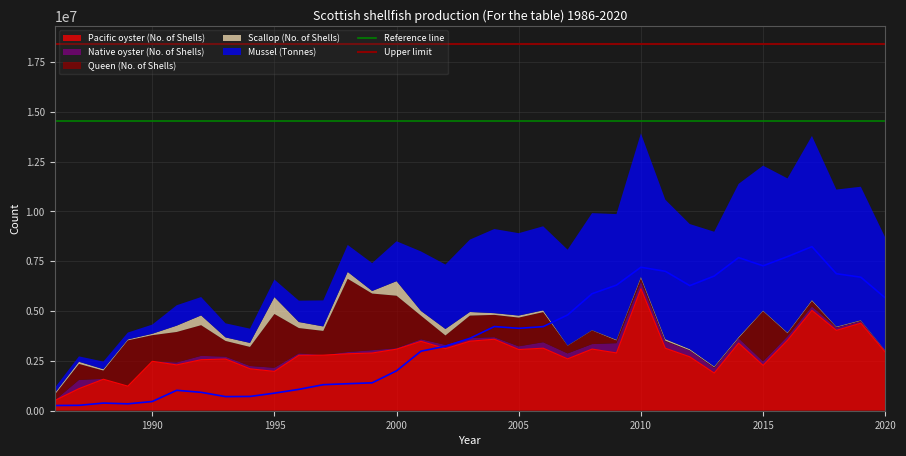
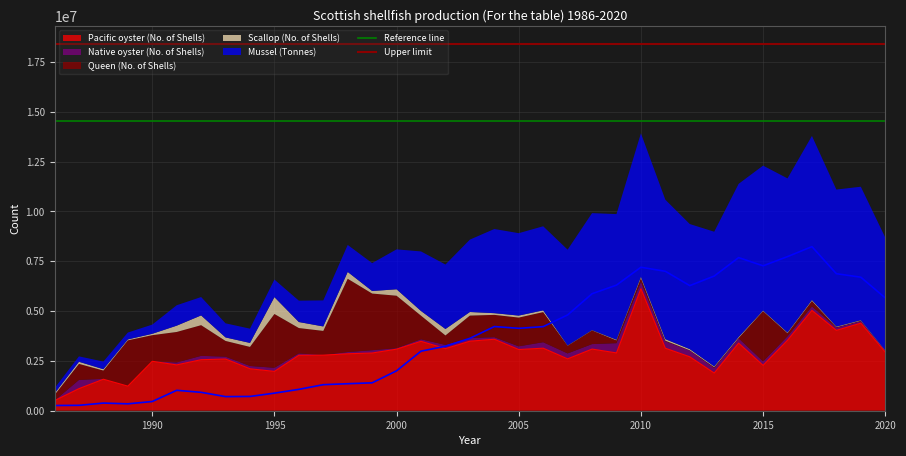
  {
    "Pacific oyster (No. of Shells)": {
      "1995": 2000000,
      "2005": 3100000,
      "2010": 6100000,
      "2015": 2300000
    },
    "Native oyster (No. of Shells)": {
      "1995": 200000,
      "2005": 200000,
      "2010": 400000,
      "2015": 200000
    },
    "Queen (No. of Shells)": {
      "1995": 2700000,
      "2000": 2600000
    },
    "Scallop (No. of Shells)": {
      "1995": 800000,
-     "2000": 700000
+     "2000": 300000
    }
  }
